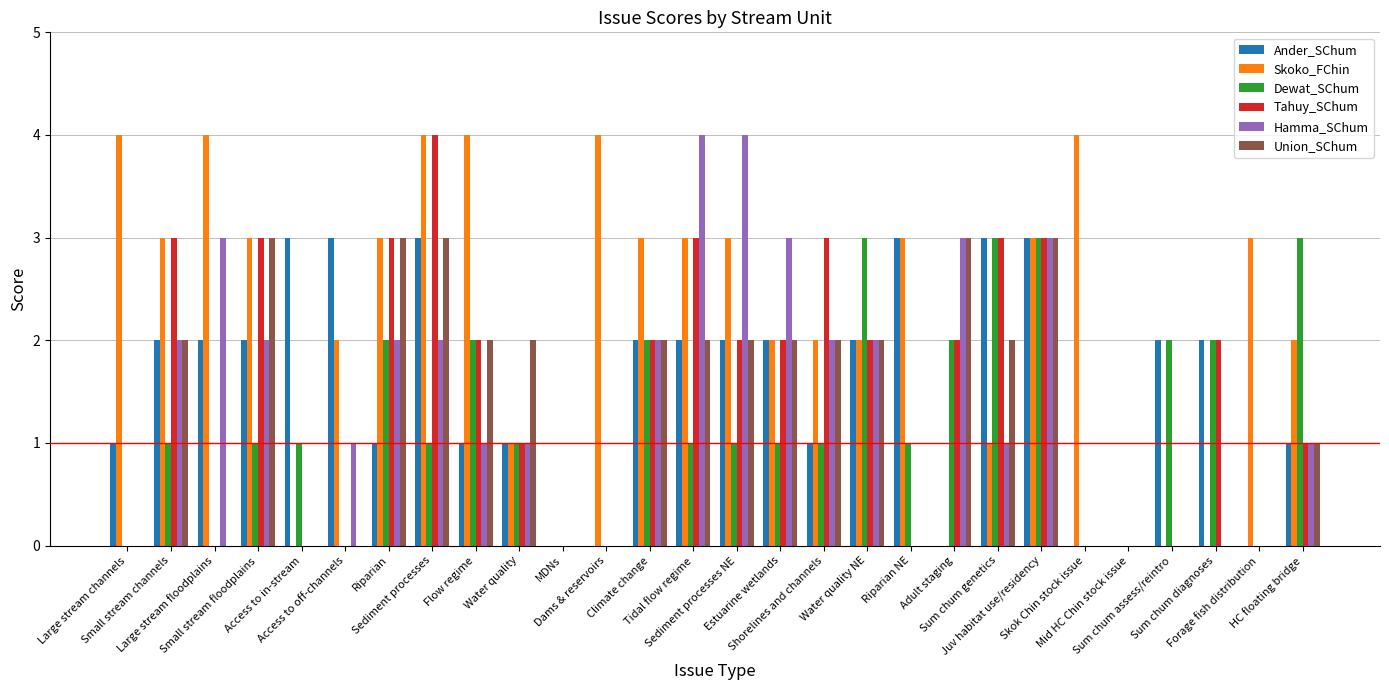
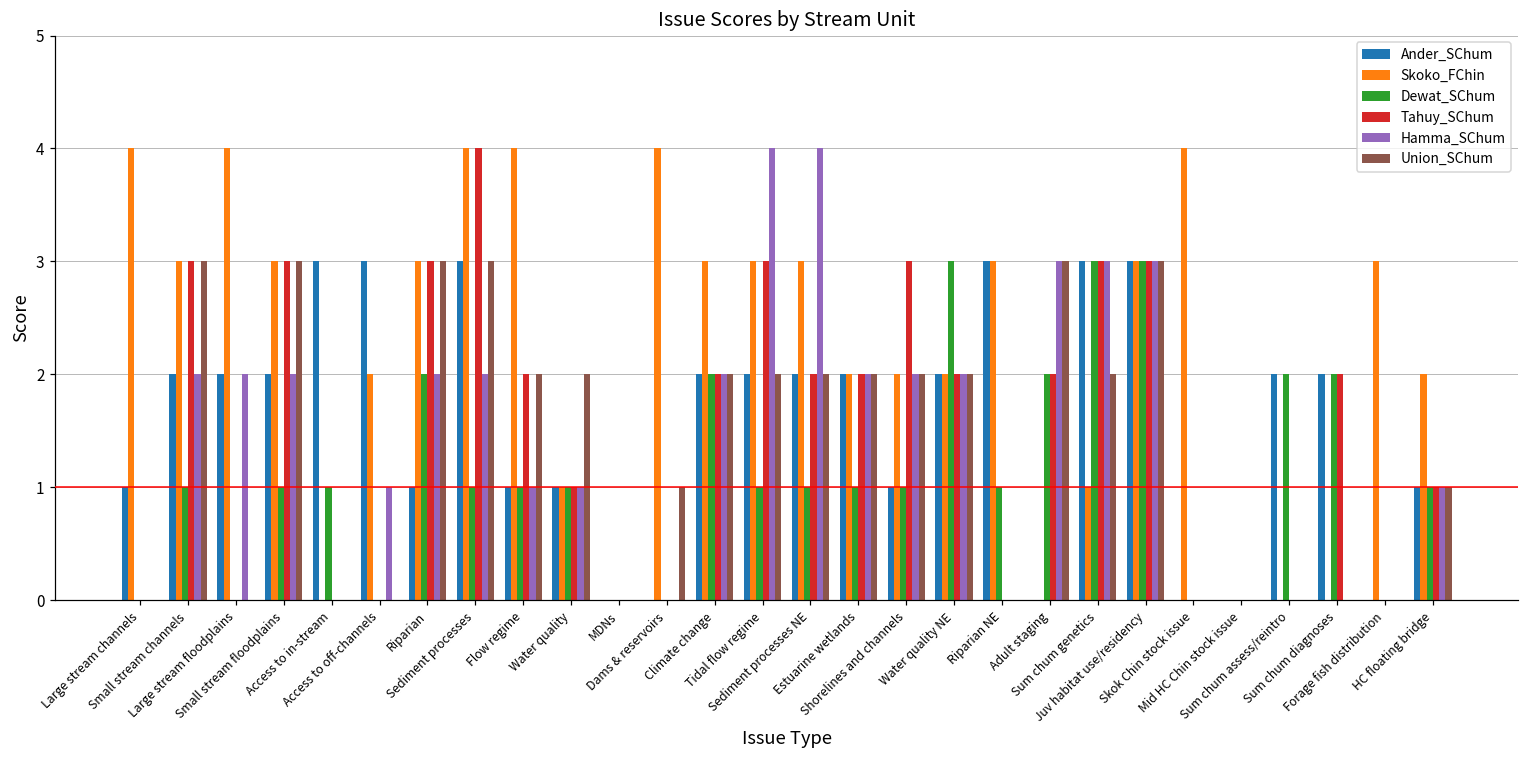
  {
    "Ander_SChum": {
      "Large stream channels": 1,
      "Small stream channels": 2,
      "Large stream floodplains": 2,
      "Small stream floodplains": 2,
      "Access to in-stream": 3,
      "Access to off-channels": 3,
      "Riparian": 1,
      "Sediment processes": 3,
      "Flow regime": 1,
      "Water quality": 1,
      "MDNs": 0,
      "Dams & reservoirs": 0,
      "Climate change": 2,
      "Tidal flow regime": 2,
      "Sediment processes NE": 2,
      "Estuarine wetlands": 2,
      "Shorelines and channels": 1,
      "Water quality NE": 2,
      "Riparian NE": 3,
      "Adult staging": 0,
      "Sum chum genetics": 3,
      "Juv habitat use/residency": 3,
      "Skok Chin stock issue": 0,
      "Mid HC Chin stock issue": 0,
      "Sum chum assess/reintro": 2,
      "Sum chum diagnoses": 2,
      "Forage fish distribution": 0,
      "HC floating bridge": 1
    },
    "Skoko_FChin": {
      "Large stream channels": 4,
      "Small stream channels": 3,
      "Large stream floodplains": 4,
      "Small stream floodplains": 3,
      "Access to in-stream": 0,
      "Access to off-channels": 2,
      "Riparian": 3,
      "Sediment processes": 4,
      "Flow regime": 4,
      "Water quality": 1,
      "MDNs": 0,
      "Dams & reservoirs": 4,
      "Climate change": 3,
      "Tidal flow regime": 3,
      "Sediment processes NE": 3,
      "Estuarine wetlands": 2,
      "Shorelines and channels": 2,
      "Water quality NE": 2,
      "Riparian NE": 3,
      "Adult staging": 0,
      "Sum chum genetics": 1,
      "Juv habitat use/residency": 3,
      "Skok Chin stock issue": 4,
      "Mid HC Chin stock issue": 0,
      "Sum chum assess/reintro": 0,
      "Sum chum diagnoses": 0,
      "Forage fish distribution": 3,
      "HC floating bridge": 2
    },
    "Dewat_SChum": {
      "Large stream channels": 0,
      "Small stream channels": 1,
      "Large stream floodplains": 0,
      "Small stream floodplains": 1,
      "Access to in-stream": 1,
      "Access to off-channels": 0,
      "Riparian": 2,
      "Sediment processes": 1,
-     "Flow regime": 2,
+     "Flow regime": 1,
      "Water quality": 1,
      "MDNs": 0,
      "Dams & reservoirs": 0,
      "Climate change": 2,
      "Tidal flow regime": 1,
      "Sediment processes NE": 1,
      "Estuarine wetlands": 1,
      "Shorelines and channels": 1,
      "Water quality NE": 3,
      "Riparian NE": 1,
      "Adult staging": 2,
      "Sum chum genetics": 3,
      "Juv habitat use/residency": 3,
      "Skok Chin stock issue": 0,
      "Mid HC Chin stock issue": 0,
      "Sum chum assess/reintro": 2,
      "Sum chum diagnoses": 2,
      "Forage fish distribution": 0,
-     "HC floating bridge": 3
+     "HC floating bridge": 1
    },
    "Tahuy_SChum": {
      "Large stream channels": 0,
      "Small stream channels": 3,
      "Large stream floodplains": 0,
      "Small stream floodplains": 3,
      "Access to in-stream": 0,
      "Access to off-channels": 0,
      "Riparian": 3,
      "Sediment processes": 4,
      "Flow regime": 2,
      "Water quality": 1,
      "MDNs": 0,
      "Dams & reservoirs": 0,
      "Climate change": 2,
      "Tidal flow regime": 3,
      "Sediment processes NE": 2,
      "Estuarine wetlands": 2,
      "Shorelines and channels": 3,
      "Water quality NE": 2,
      "Riparian NE": 0,
      "Adult staging": 2,
      "Sum chum genetics": 3,
      "Juv habitat use/residency": 3,
      "Skok Chin stock issue": 0,
      "Mid HC Chin stock issue": 0,
      "Sum chum assess/reintro": 0,
      "Sum chum diagnoses": 2,
      "Forage fish distribution": 0,
      "HC floating bridge": 1
    },
    "Hamma_SChum": {
      "Large stream channels": 0,
      "Small stream channels": 2,
-     "Large stream floodplains": 3,
+     "Large stream floodplains": 2,
      "Small stream floodplains": 2,
      "Access to in-stream": 0,
      "Access to off-channels": 1,
      "Riparian": 2,
      "Sediment processes": 2,
      "Flow regime": 1,
      "Water quality": 1,
      "MDNs": 0,
      "Dams & reservoirs": 0,
      "Climate change": 2,
      "Tidal flow regime": 4,
      "Sediment processes NE": 4,
-     "Estuarine wetlands": 3,
+     "Estuarine wetlands": 2,
      "Shorelines and channels": 2,
      "Water quality NE": 2,
      "Riparian NE": 0,
      "Adult staging": 3,
-     "Sum chum genetics": 1,
+     "Sum chum genetics": 3,
      "Juv habitat use/residency": 3,
      "Skok Chin stock issue": 0,
      "Mid HC Chin stock issue": 0,
      "Sum chum assess/reintro": 0,
      "Sum chum diagnoses": 0,
      "Forage fish distribution": 0,
      "HC floating bridge": 1
    },
    "Union_SChum": {
      "Large stream channels": 0,
-     "Small stream channels": 2,
+     "Small stream channels": 3,
      "Large stream floodplains": 0,
      "Small stream floodplains": 3,
      "Access to in-stream": 0,
      "Access to off-channels": 0,
      "Riparian": 3,
      "Sediment processes": 3,
      "Flow regime": 2,
      "Water quality": 2,
      "MDNs": 0,
-     "Dams & reservoirs": 0,
+     "Dams & reservoirs": 1,
      "Climate change": 2,
      "Tidal flow regime": 2,
      "Sediment processes NE": 2,
      "Estuarine wetlands": 2,
      "Shorelines and channels": 2,
      "Water quality NE": 2,
      "Riparian NE": 0,
      "Adult staging": 3,
      "Sum chum genetics": 2,
      "Juv habitat use/residency": 3,
      "Skok Chin stock issue": 0,
      "Mid HC Chin stock issue": 0,
      "Sum chum assess/reintro": 0,
      "Sum chum diagnoses": 0,
      "Forage fish distribution": 0,
      "HC floating bridge": 1
    }
  }
